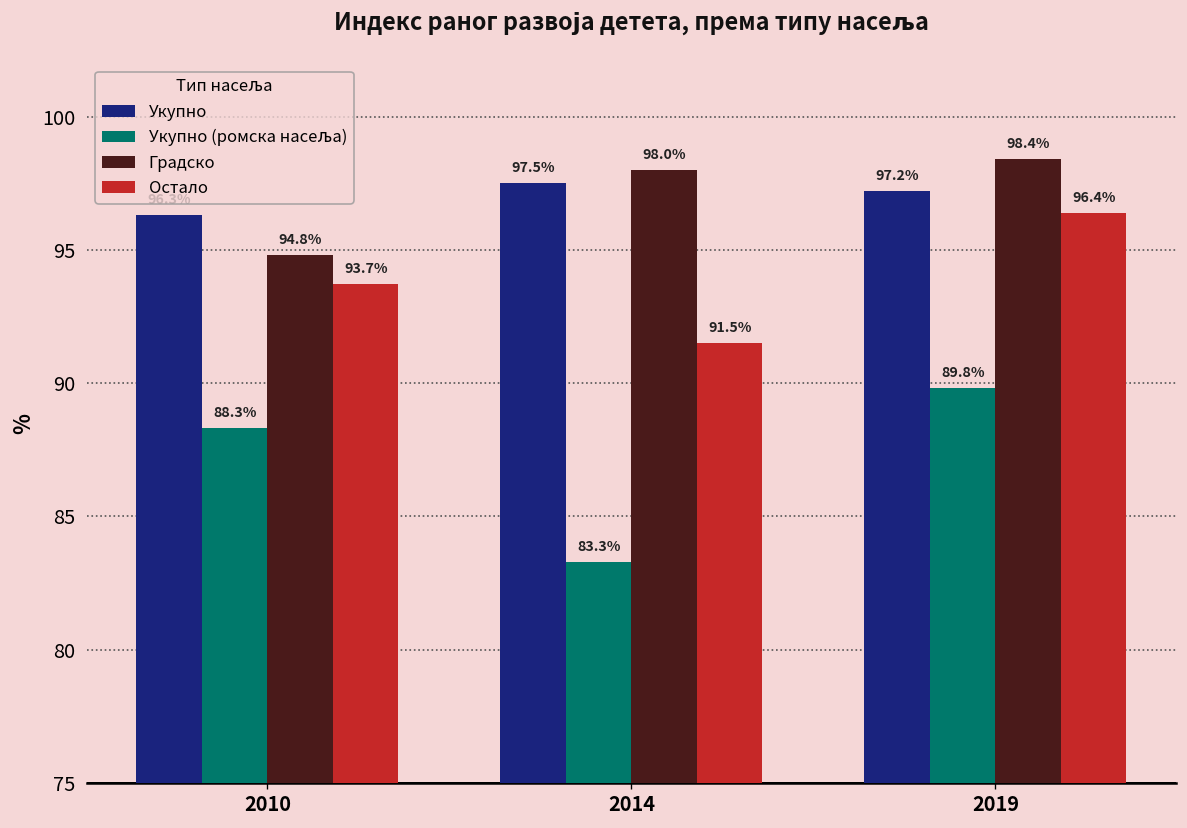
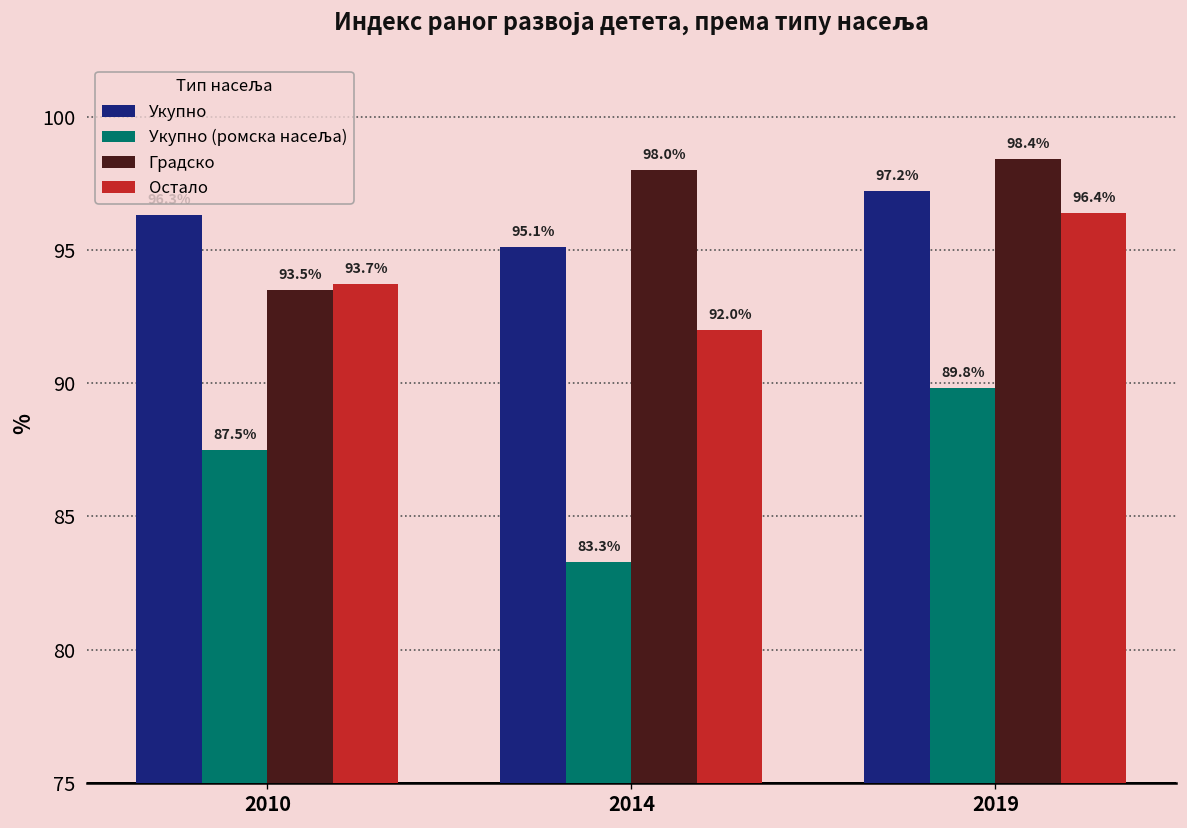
  {
    "Укупно": {
-     "2014": "97.5%",
+     "2014": "95.1%",
      "2019": "97.2%"
    },
    "Укупно (ромска насеља)": {
-     "2010": "88.3%",
+     "2010": "87.5%",
      "2014": "83.3%",
      "2019": "89.8%"
    },
    "Градско": {
-     "2010": "94.8%",
+     "2010": "93.5%",
      "2014": "98.0%",
      "2019": "98.4%"
    },
    "Остало": {
      "2010": "93.7%",
-     "2014": "91.5%",
+     "2014": "92.0%",
      "2019": "96.4%"
    }
  }
